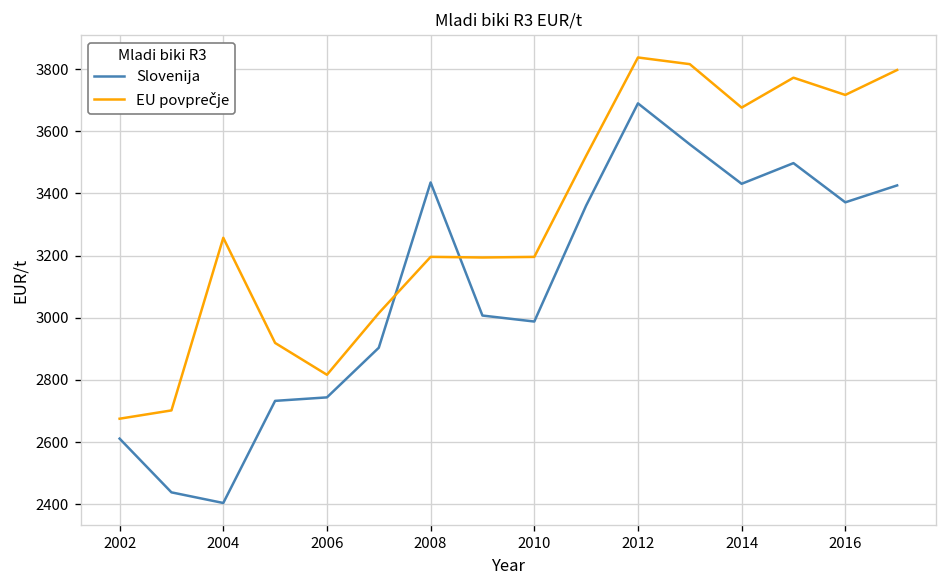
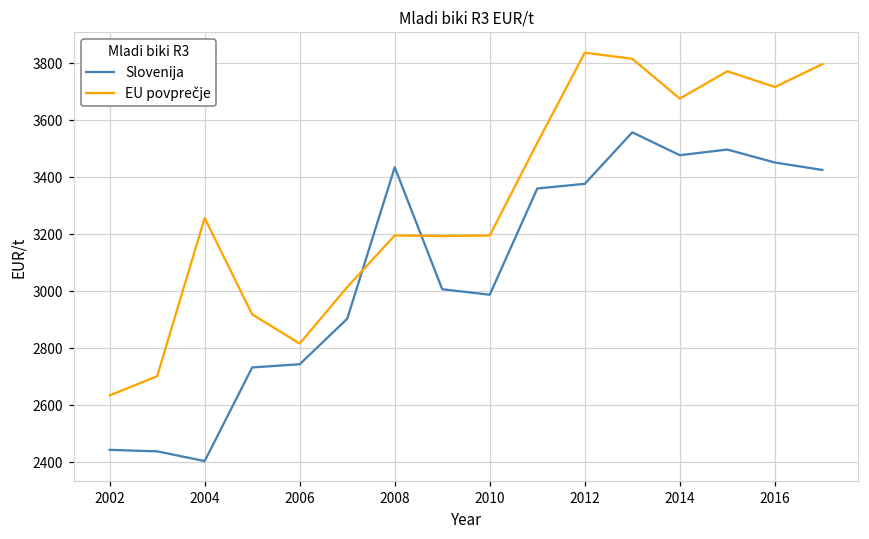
  {
    "Slovenija": {
-     "2002": 2610,
+     "2002": 2440,
      "2004": 2400,
      "2006": 2740,
      "2008": 3440,
      "2010": 2990,
-     "2012": 3690,
-     "2014": 3430,
-     "2016": 3370
+     "2012": 3380,
+     "2014": 3480,
+     "2016": 3450
    },
    "EU povprečje": {
-     "2002": 2680,
+     "2002": 2630,
      "2004": 3260,
      "2006": 2820,
      "2008": 3200,
      "2010": 3200,
      "2012": 3840,
      "2014": 3680,
      "2016": 3720
    }
  }
